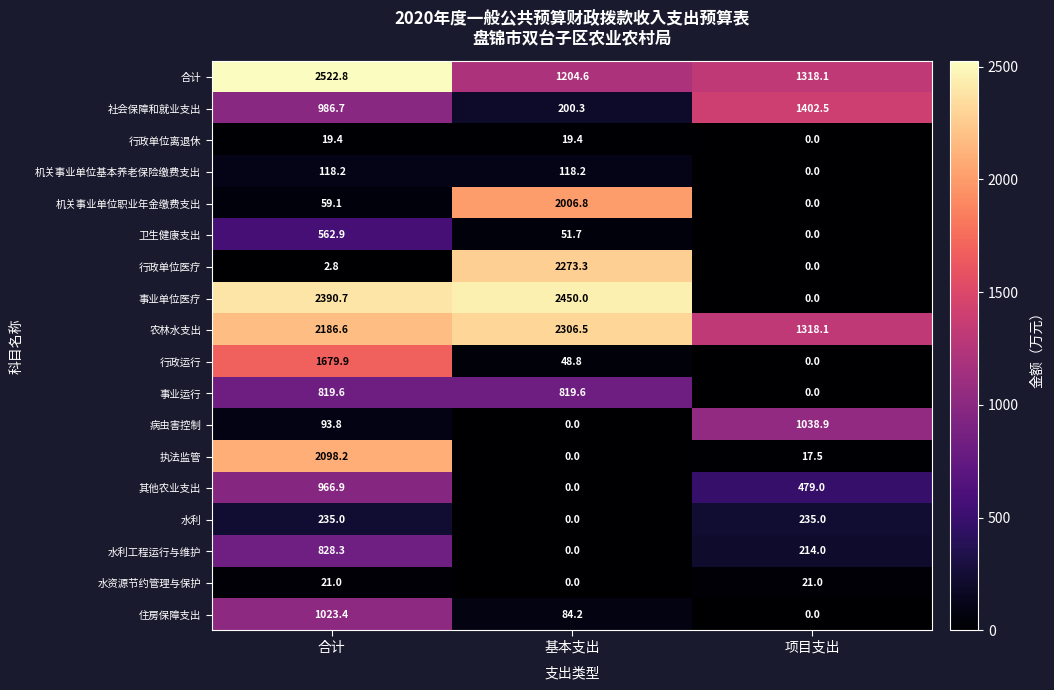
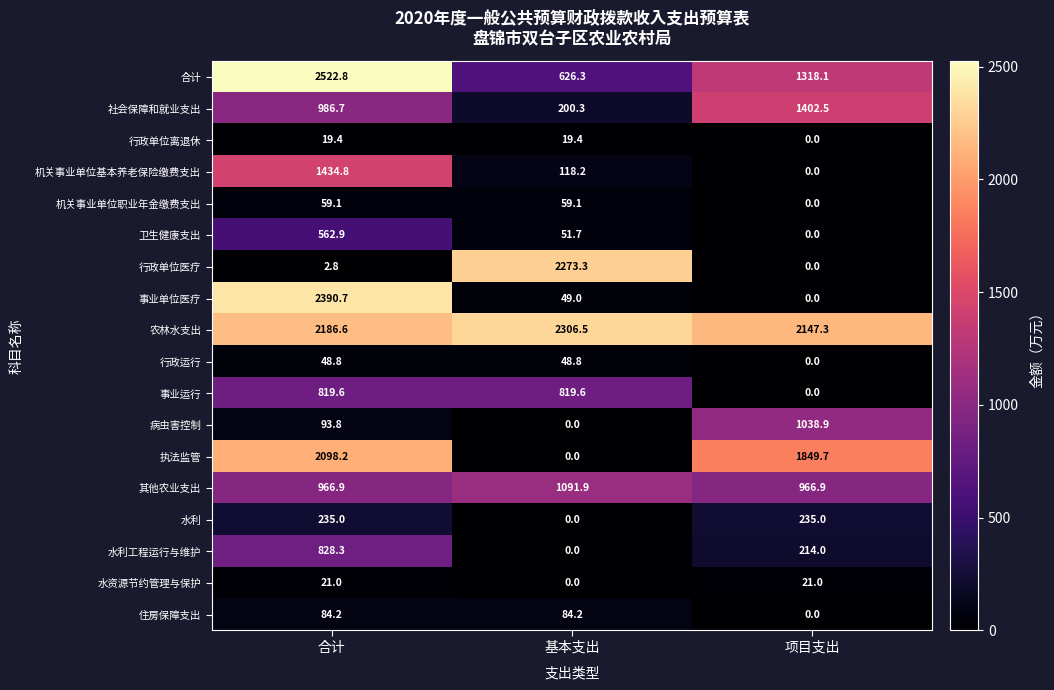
  {
    "合计": {
      "合计": 2522.8,
-     "基本支出": 1204.6,
+     "基本支出": 626.3,
      "项目支出": 1318.1
    },
    "社会保障和就业支出": {
      "合计": 986.7,
      "基本支出": 200.3,
      "项目支出": 1402.5
    },
    "行政单位离退休": {
      "合计": 19.4,
      "基本支出": 19.4,
      "项目支出": 0.0
    },
    "机关事业单位基本养老保险缴费支出": {
-     "合计": 118.2,
+     "合计": 1434.8,
      "基本支出": 118.2,
      "项目支出": 0.0
    },
    "机关事业单位职业年金缴费支出": {
      "合计": 59.1,
-     "基本支出": 2006.8,
+     "基本支出": 59.1,
      "项目支出": 0.0
    },
    "卫生健康支出": {
      "合计": 562.9,
      "基本支出": 51.7,
      "项目支出": 0.0
    },
    "行政单位医疗": {
      "合计": 2.8,
      "基本支出": 2273.3,
      "项目支出": 0.0
    },
    "事业单位医疗": {
      "合计": 2390.7,
-     "基本支出": 2450.0,
+     "基本支出": 49.0,
      "项目支出": 0.0
    },
    "农林水支出": {
      "合计": 2186.6,
      "基本支出": 2306.5,
-     "项目支出": 1318.1
+     "项目支出": 2147.3
    },
    "行政运行": {
-     "合计": 1679.9,
+     "合计": 48.8,
      "基本支出": 48.8,
      "项目支出": 0.0
    },
    "事业运行": {
      "合计": 819.6,
      "基本支出": 819.6,
      "项目支出": 0.0
    },
    "病虫害控制": {
      "合计": 93.8,
      "基本支出": 0.0,
      "项目支出": 1038.9
    },
    "执法监管": {
      "合计": 2098.2,
      "基本支出": 0.0,
-     "项目支出": 17.5
+     "项目支出": 1849.7
    },
    "其他农业支出": {
      "合计": 966.9,
-     "基本支出": 0.0,
-     "项目支出": 479.0
+     "基本支出": 1091.9,
+     "项目支出": 966.9
    },
    "水利": {
      "合计": 235.0,
      "基本支出": 0.0,
      "项目支出": 235.0
    },
    "水利工程运行与维护": {
      "合计": 828.3,
      "基本支出": 0.0,
      "项目支出": 214.0
    },
    "水资源节约管理与保护": {
      "合计": 21.0,
      "基本支出": 0.0,
      "项目支出": 21.0
    },
    "住房保障支出": {
-     "合计": 1023.4,
+     "合计": 84.2,
      "基本支出": 84.2,
      "项目支出": 0.0
    }
  }
